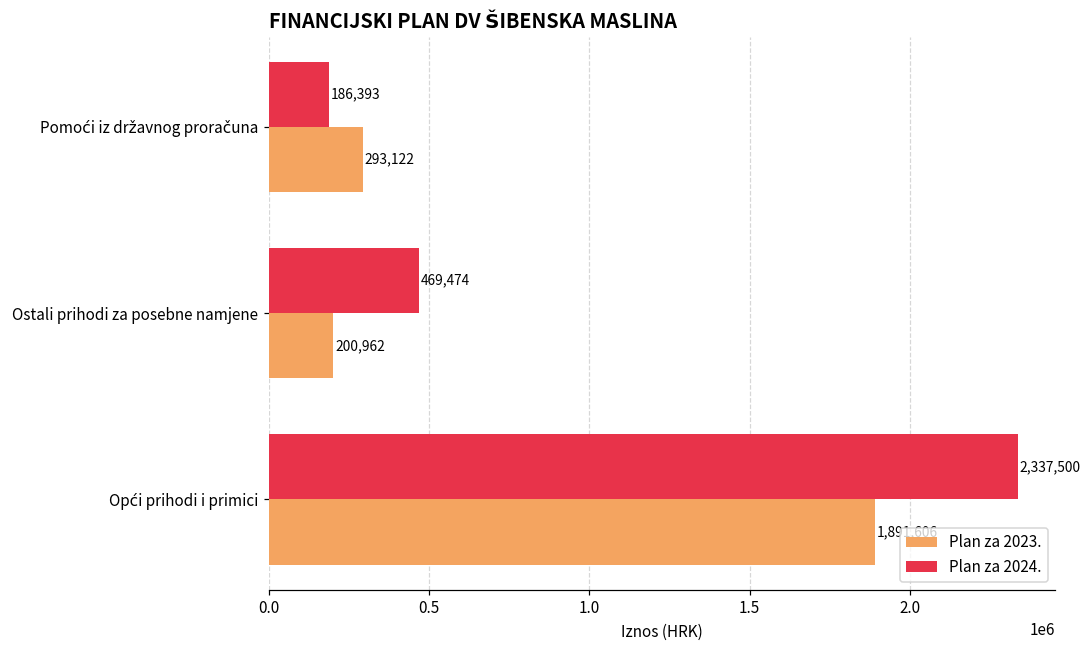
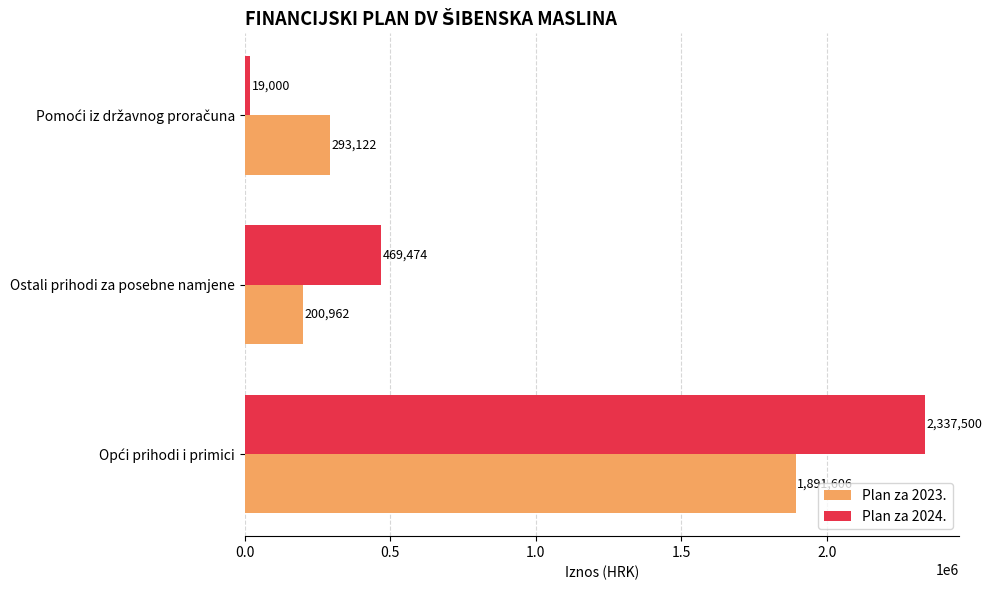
  {
    "Plan za 2023.": {
      "Pomoći iz državnog proračuna": "293,122",
      "Ostali prihodi za posebne namjene": "200,962"
    },
    "Plan za 2024.": {
-     "Pomoći iz državnog proračuna": "186,393",
+     "Pomoći iz državnog proračuna": "19,000",
      "Ostali prihodi za posebne namjene": "469,474",
      "Opći prihodi i primici": "2,337,500"
    }
  }
